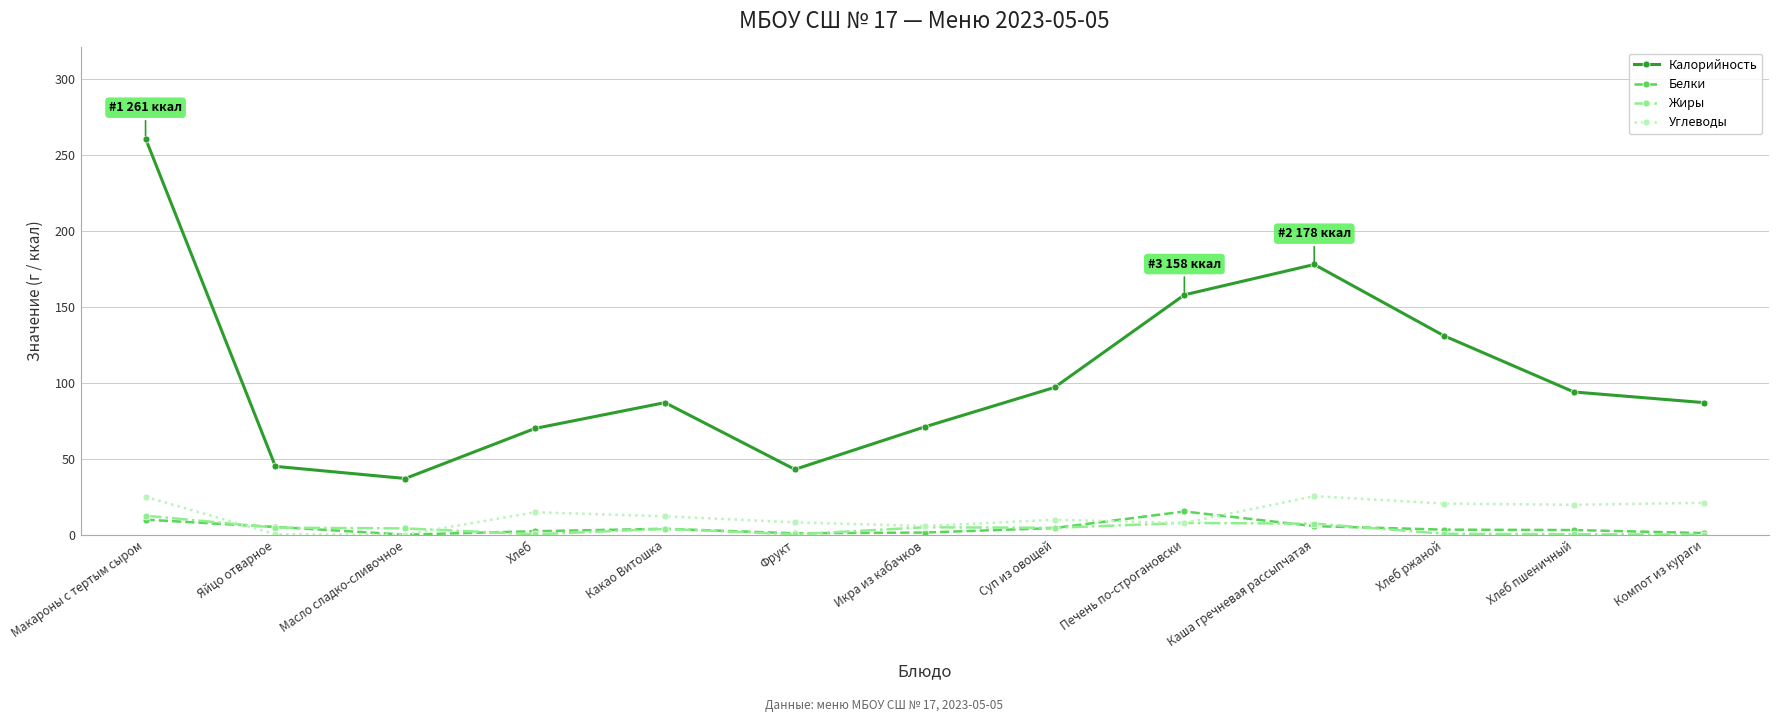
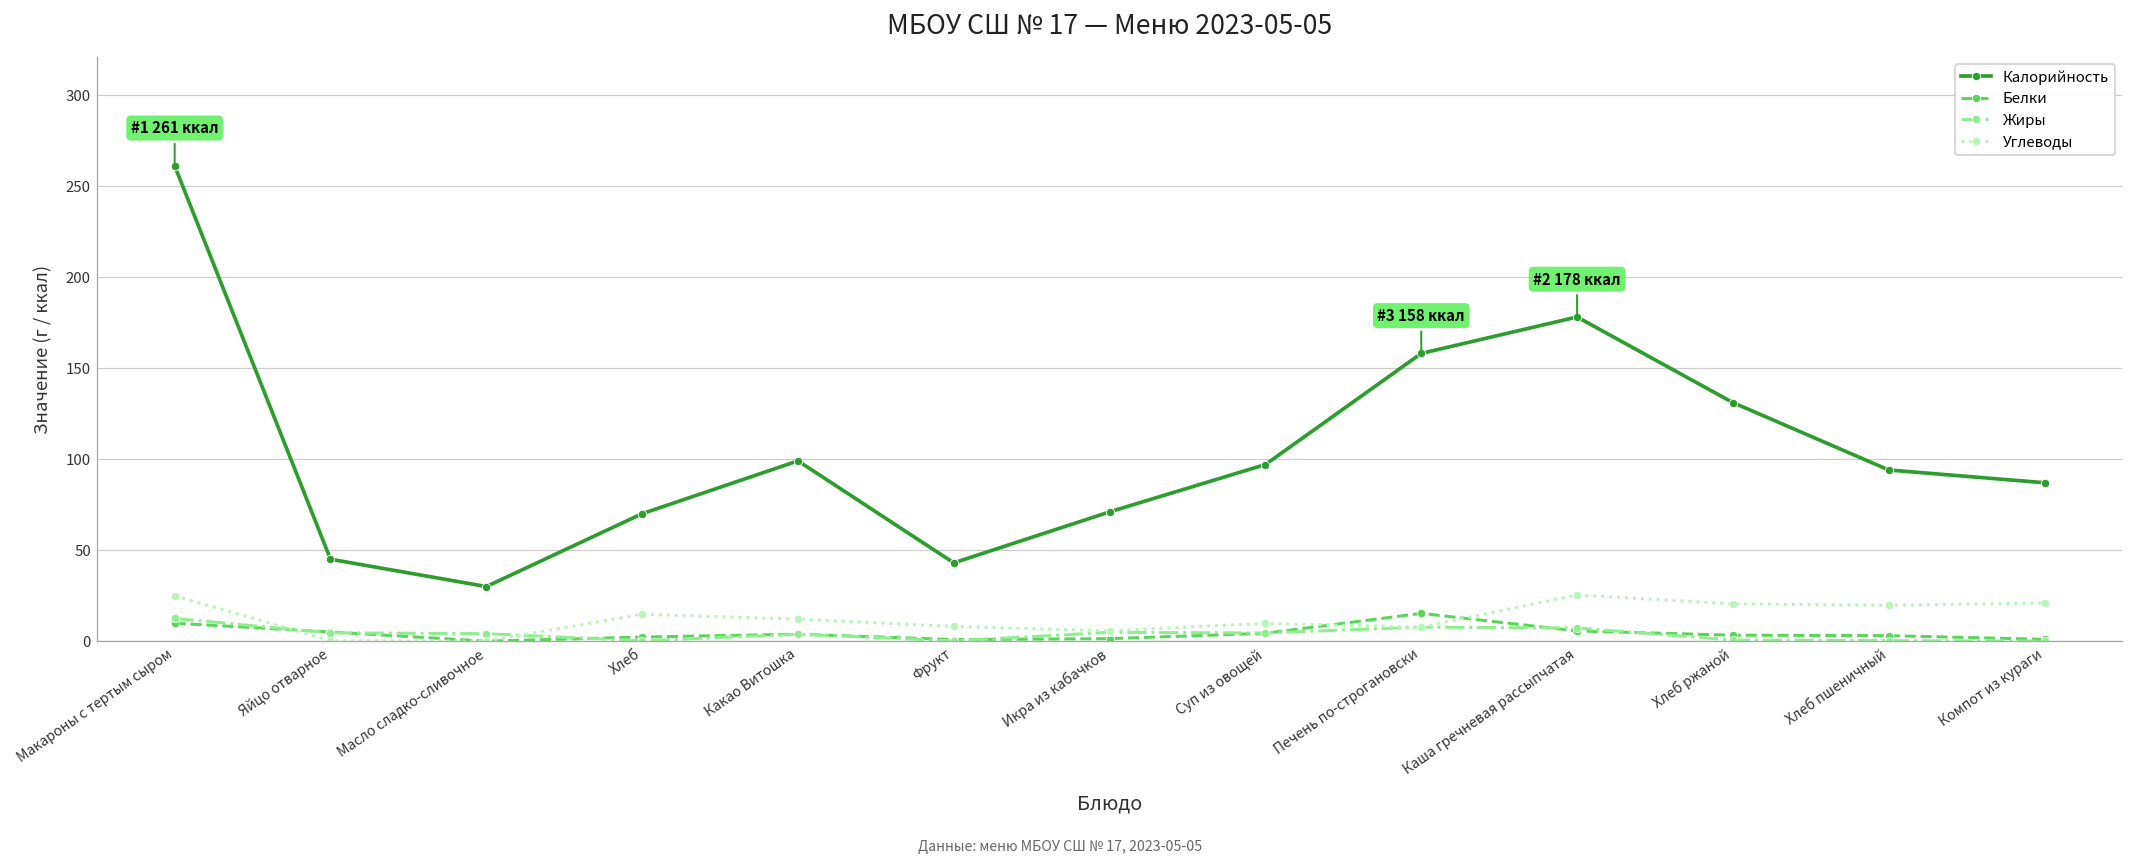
  {
    "Калорийность": {
      "Яйцо отварное": 45,
-     "Масло сладко-сливочное": 37,
+     "Масло сладко-сливочное": 30,
      "Хлеб": 70,
-     "Какао Витошка": 87,
+     "Какао Витошка": 99,
      "Фрукт": 43,
      "Икра из кабачков": 71,
      "Суп из овощей": 97,
      "Хлеб ржаной": 131,
      "Хлеб пшеничный": 94,
      "Компот из кураги": 87
    },
    "Белки": {
      "Макароны с тертым сыром": 10,
      "Хлеб": 2,
      "Икра из кабачков": 1,
      "Печень по-строгановски": 15,
      "Хлеб ржаной": 3,
      "Хлеб пшеничный": 3
    }
  }
